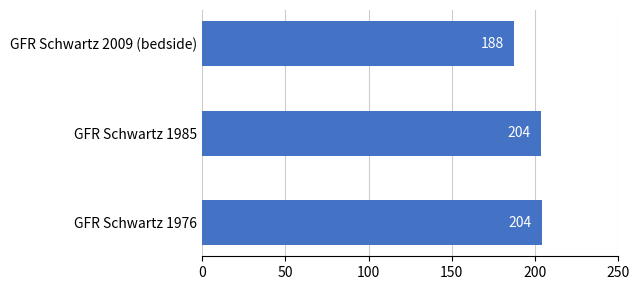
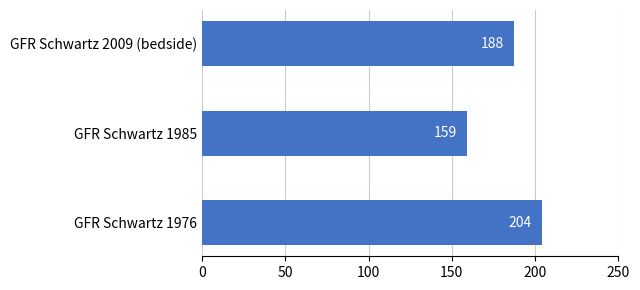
  {
    "GFR Schwartz 2009 (bedside)": 188,
-   "GFR Schwartz 1985": 204,
+   "GFR Schwartz 1985": 159,
    "GFR Schwartz 1976": 204
  }
